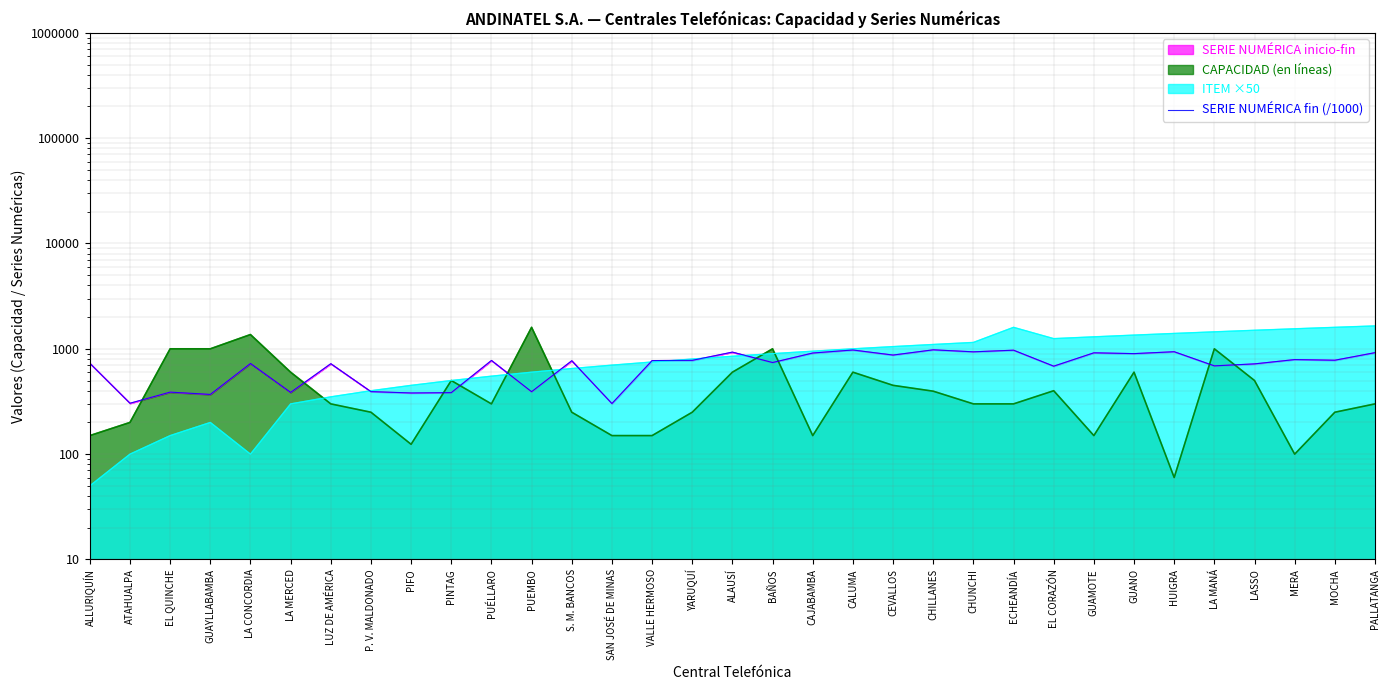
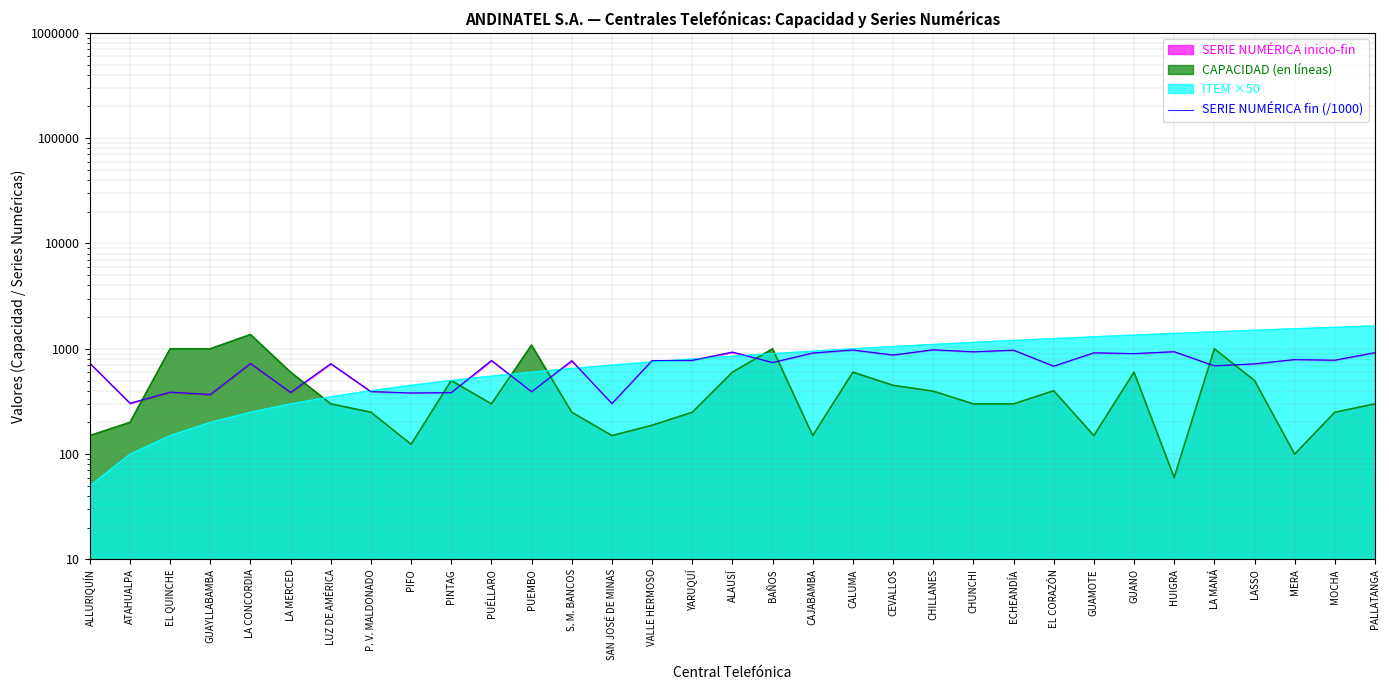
  {
    "CAPACIDAD (en líneas)": {
      "ALLURIQUÍN": 150,
      "ATAHUALPA": 200,
      "EL QUINCHE": 1000,
      "GUAYLLABAMBA": 1000,
      "LA CONCORDIA": 1400,
      "LA MERCED": 600,
      "LUZ DE AMÉRICA": 300,
      "P. V. MALDONADO": 250,
      "PIFO": 120,
      "PUÉLLARO": 300,
-     "PUEMBO": 1600,
+     "PUEMBO": 1100,
      "S. M. BANCOS": 250,
      "SAN JOSÉ DE MINAS": 150,
-     "VALLE HERMOSO": 150,
+     "VALLE HERMOSO": 190,
      "YARUQUÍ": 250,
      "ALAUSÍ": 600,
      "BAÑOS": 1000,
      "CAJABAMBA": 150,
      "CALUMA": 600,
      "CEVALLOS": 450,
      "CHILLANES": 400,
      "CHUNCHI": 300,
      "ECHEANDÍA": 300,
      "EL CORAZÓN": 400,
      "GUAMOTE": 150,
      "GUANO": 600,
      "HUIGRA": 60,
      "LA MANÁ": 1000,
      "LASSO": 500,
      "MERA": 100,
      "MOCHA": 250,
      "PALLATANGA": 300
    },
    "ITEM ×50": {
      "ALLURIQUÍN": 50,
      "ATAHUALPA": 100,
      "EL QUINCHE": 150,
      "GUAYLLABAMBA": 200,
-     "LA CONCORDIA": 100,
+     "LA CONCORDIA": 250,
      "LA MERCED": 300,
      "LUZ DE AMÉRICA": 350,
      "PIFO": 450,
      "PUÉLLARO": 600,
      "PUEMBO": 600,
      "S. M. BANCOS": 700,
      "SAN JOSÉ DE MINAS": 700,
      "ALAUSÍ": 900,
      "BAÑOS": 900,
      "CEVALLOS": 1100,
      "CHILLANES": 1100,
      "CHUNCHI": 1200,
-     "ECHEANDÍA": 1600,
+     "ECHEANDÍA": 1200,
      "EL CORAZÓN": 1300,
      "GUAMOTE": 1300,
      "GUANO": 1400,
      "HUIGRA": 1400,
      "LA MANÁ": 1500,
      "LASSO": 1500,
      "MERA": 1600,
      "MOCHA": 1600,
      "PALLATANGA": 1700
    }
  }
